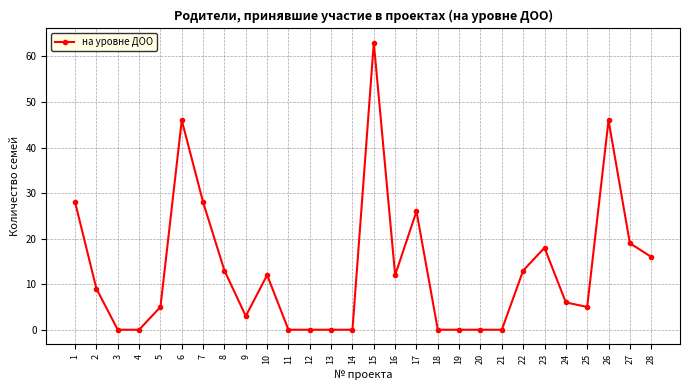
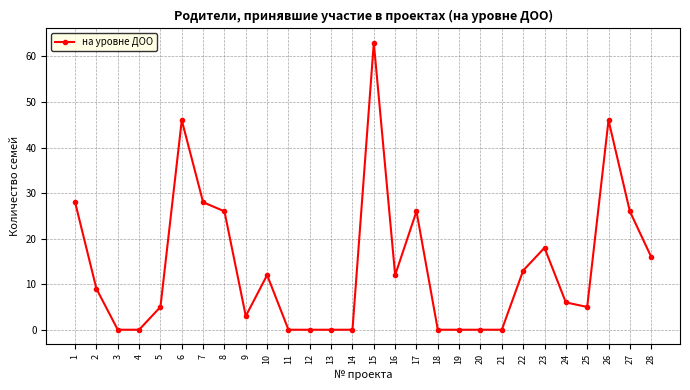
  {
    "1": 28,
    "2": 9,
    "3": 0,
    "4": 0,
    "5": 5,
    "6": 46,
    "7": 28,
-   "8": 13,
+   "8": 26,
    "9": 3,
    "10": 12,
    "11": 0,
    "12": 0,
    "13": 0,
    "14": 0,
    "15": 63,
    "16": 12,
    "17": 26,
    "18": 0,
    "19": 0,
    "20": 0,
    "21": 0,
    "22": 13,
    "23": 18,
    "24": 6,
    "25": 5,
    "26": 46,
-   "27": 19,
+   "27": 26,
    "28": 16
  }
